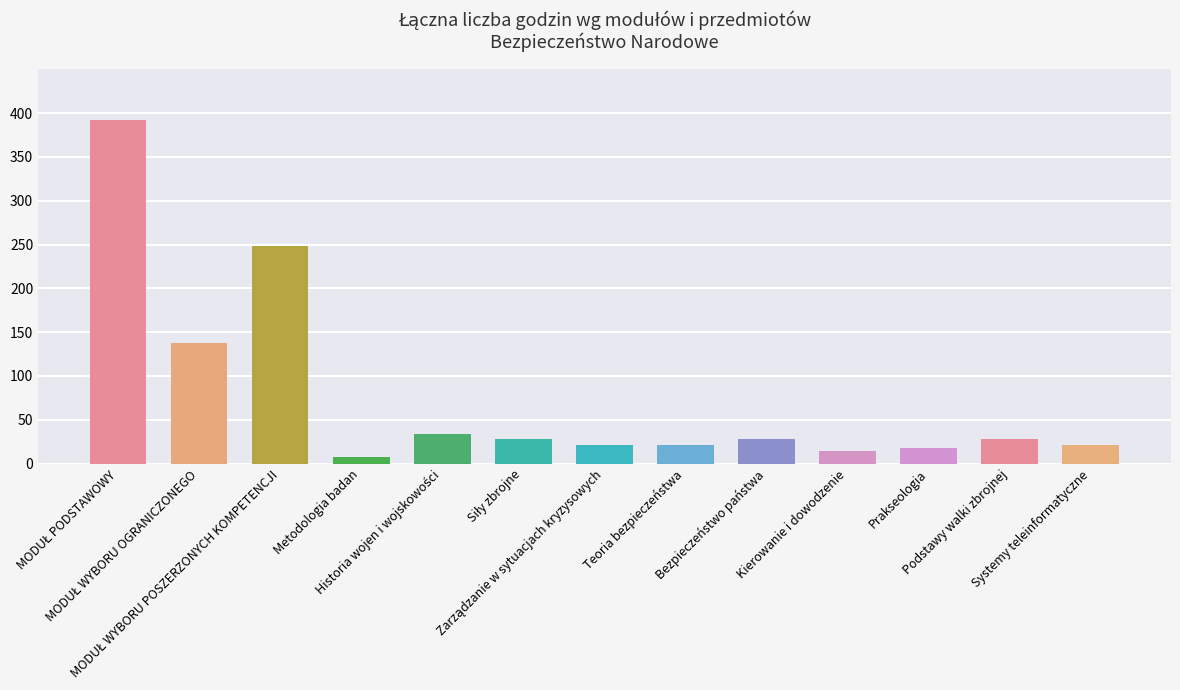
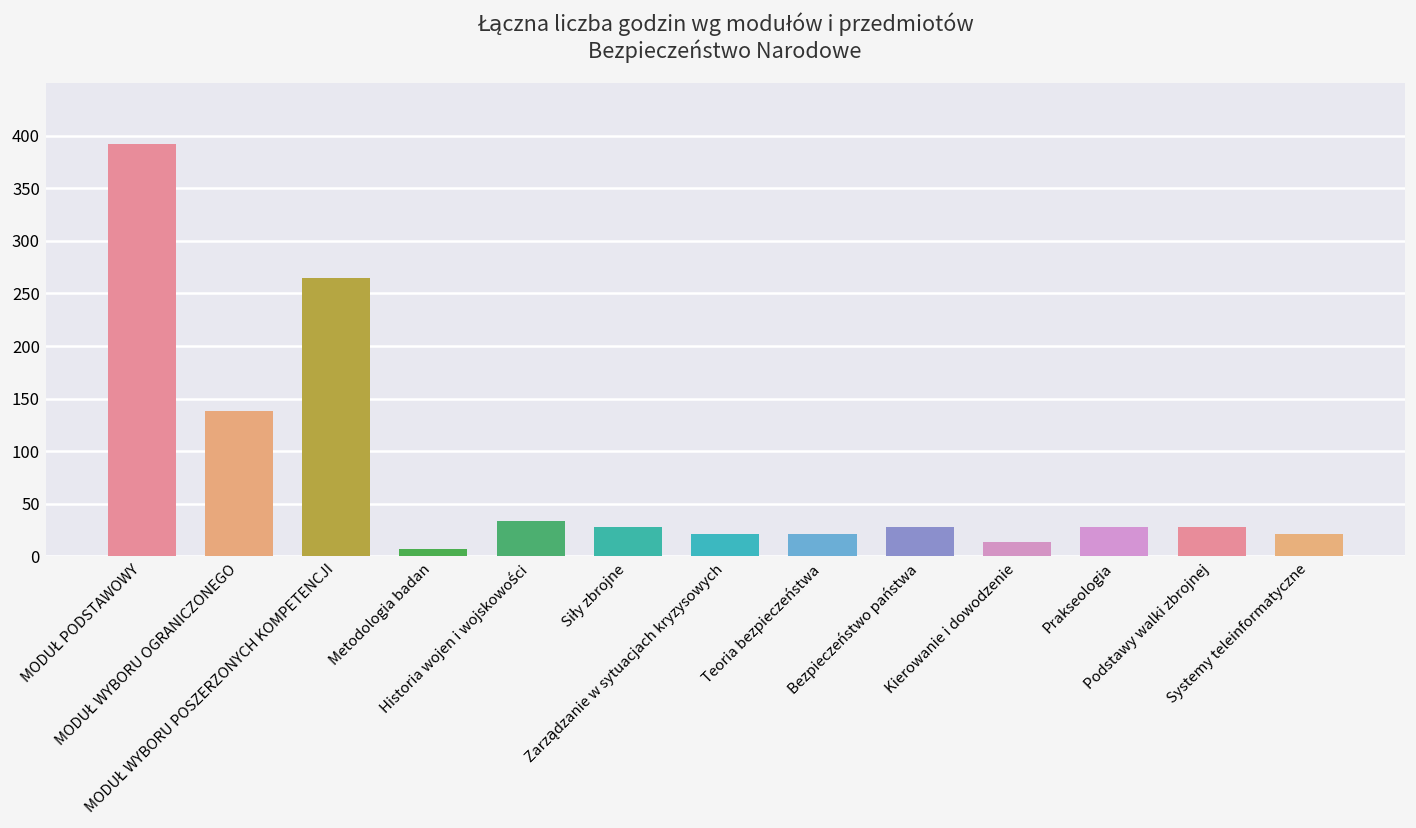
  {
    "MODUŁ PODSTAWOWY": 390,
    "MODUŁ WYBORU OGRANICZONEGO": 140,
-   "MODUŁ WYBORU POSZERZONYCH KOMPETENCJI": 250,
+   "MODUŁ WYBORU POSZERZONYCH KOMPETENCJI": 270,
    "Metodologia badan": 10,
    "Historia wojen i wojskowości": 30,
    "Siły zbrojne": 30,
    "Zarządzanie w sytuacjach kryzysowych": 20,
    "Teoria bezpieczeństwa": 20,
    "Bezpieczeństwo państwa": 30,
    "Kierowanie i dowodzenie": 10,
-   "Prakseologia": 20,
+   "Prakseologia": 30,
    "Podstawy walki zbrojnej": 30,
    "Systemy teleinformatyczne": 20
  }
